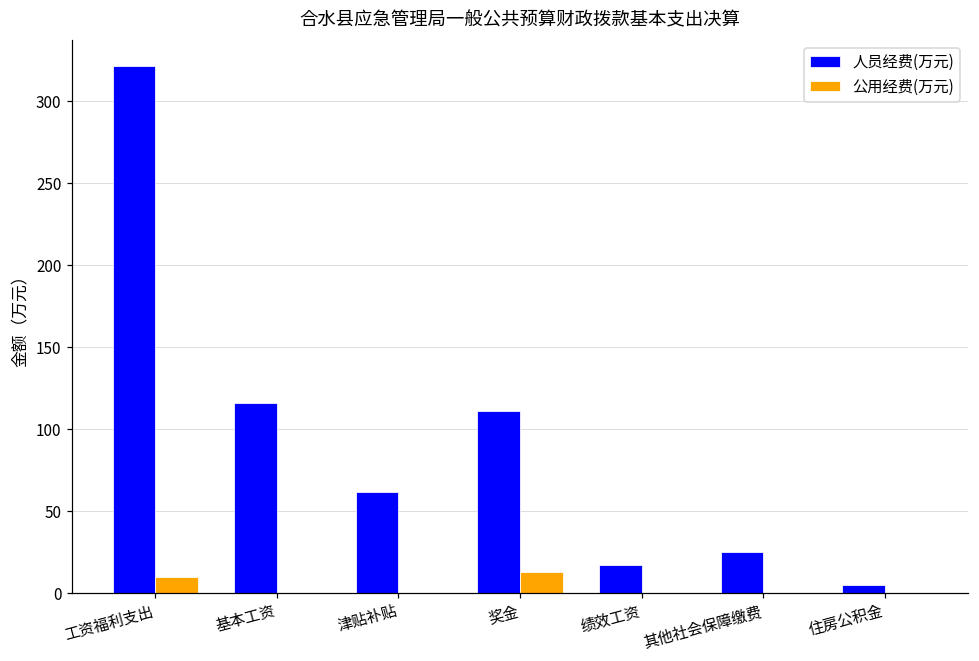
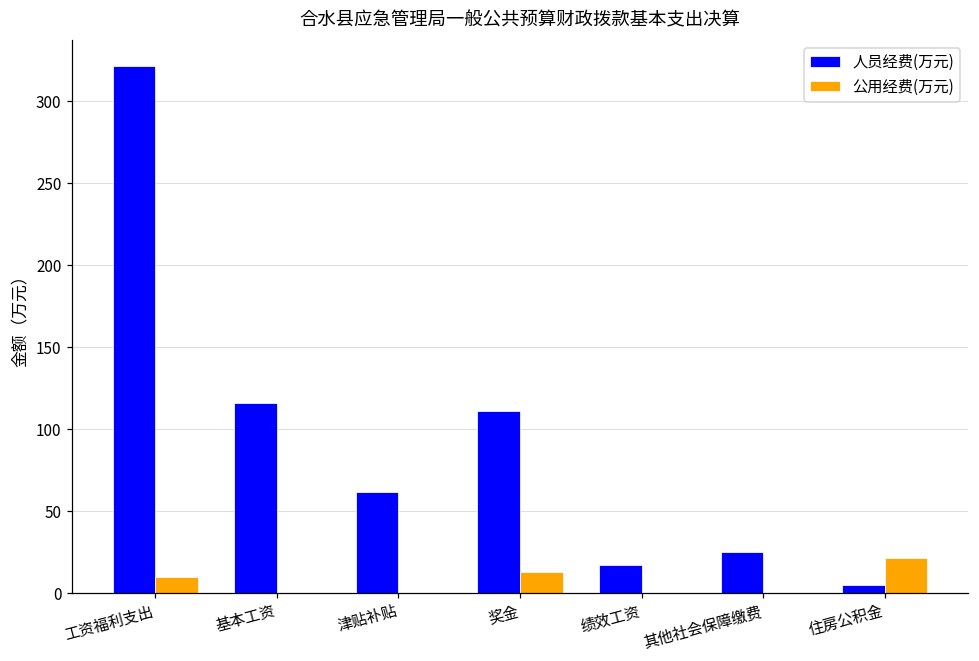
  {
    "人员经费(万元)": {
      "工资福利支出": 321,
      "基本工资": 116,
      "津贴补贴": 62,
      "奖金": 111,
      "绩效工资": 17,
      "其他社会保障缴费": 25,
      "住房公积金": 5
    },
    "公用经费(万元)": {
      "工资福利支出": 10,
      "基本工资": 0,
      "津贴补贴": 0,
      "奖金": 13,
      "绩效工资": 0,
      "其他社会保障缴费": 0,
-     "住房公积金": 0
+     "住房公积金": 21
    }
  }
